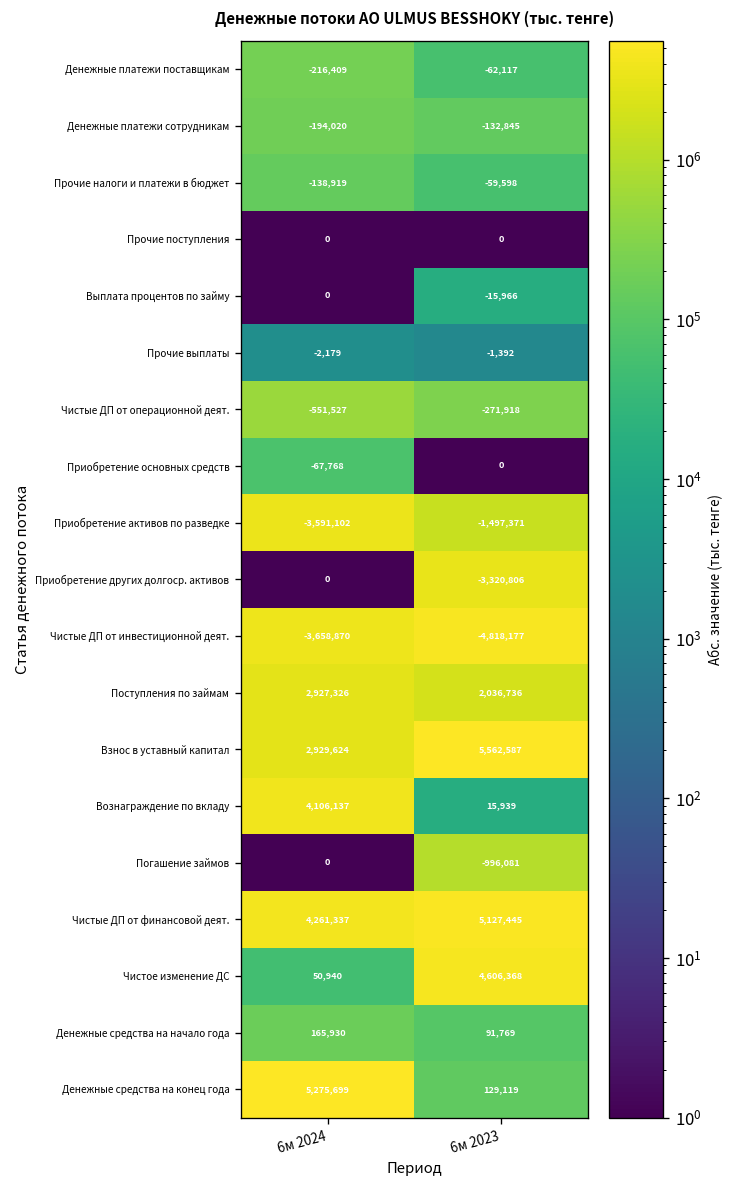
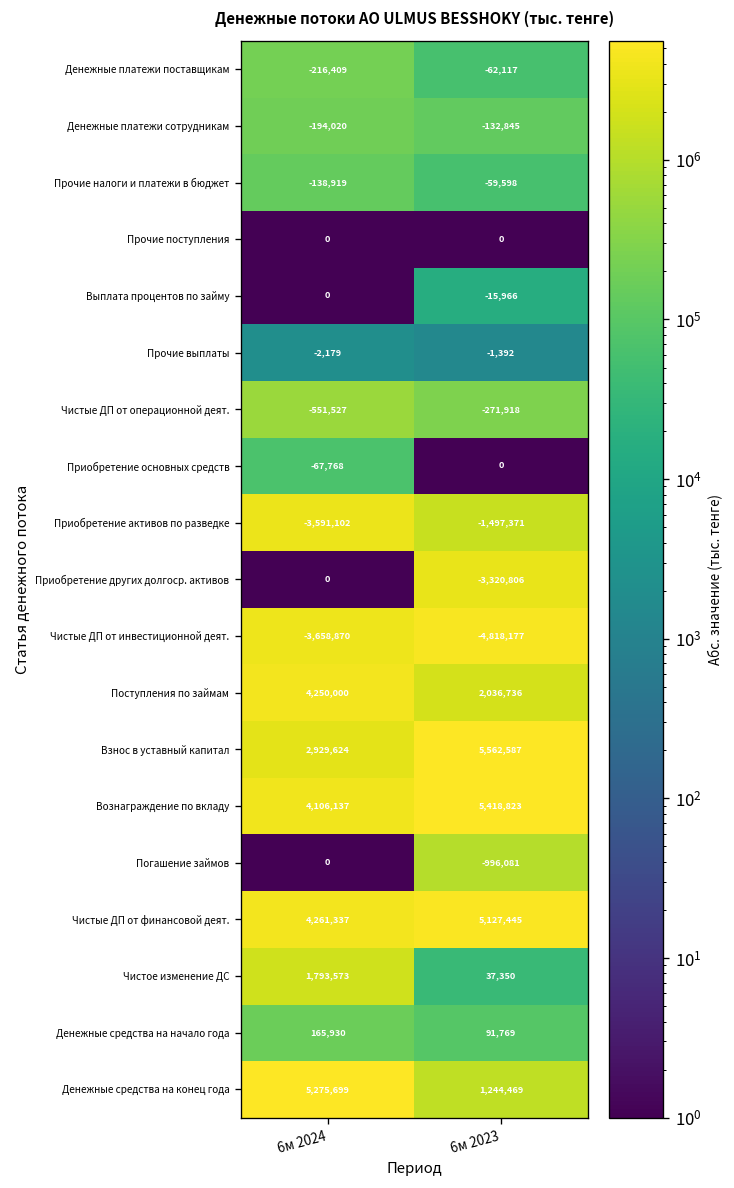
  {
    "Денежные платежи поставщикам": {
      "6м 2024": "-216,409",
      "6м 2023": "-62,117"
    },
    "Денежные платежи сотрудникам": {
      "6м 2024": "-194,020",
      "6м 2023": "-132,845"
    },
    "Прочие налоги и платежи в бюджет": {
      "6м 2024": "-138,919",
      "6м 2023": "-59,598"
    },
    "Прочие поступления": {
      "6м 2024": "0",
      "6м 2023": "0"
    },
    "Выплата процентов по займу": {
      "6м 2024": "0",
      "6м 2023": "-15,966"
    },
    "Прочие выплаты": {
      "6м 2024": "-2,179",
      "6м 2023": "-1,392"
    },
    "Чистые ДП от операционной деят.": {
      "6м 2024": "-551,527",
      "6м 2023": "-271,918"
    },
    "Приобретение основных средств": {
      "6м 2024": "-67,768",
      "6м 2023": "0"
    },
    "Приобретение активов по разведке": {
      "6м 2024": "-3,591,102",
      "6м 2023": "-1,497,371"
    },
    "Приобретение других долгоср. активов": {
      "6м 2024": "0",
      "6м 2023": "-3,320,806"
    },
    "Чистые ДП от инвестиционной деят.": {
      "6м 2024": "-3,658,870",
      "6м 2023": "-4,818,177"
    },
    "Поступления по займам": {
-     "6м 2024": "2,927,326",
+     "6м 2024": "4,250,000",
      "6м 2023": "2,036,736"
    },
    "Взнос в уставный капитал": {
      "6м 2024": "2,929,624",
      "6м 2023": "5,562,587"
    },
    "Вознаграждение по вкладу": {
      "6м 2024": "4,106,137",
-     "6м 2023": "15,939"
+     "6м 2023": "5,418,823"
    },
    "Погашение займов": {
      "6м 2024": "0",
      "6м 2023": "-996,081"
    },
    "Чистые ДП от финансовой деят.": {
      "6м 2024": "4,261,337",
      "6м 2023": "5,127,445"
    },
    "Чистое изменение ДС": {
-     "6м 2024": "50,940",
-     "6м 2023": "4,606,368"
+     "6м 2024": "1,793,573",
+     "6м 2023": "37,350"
    },
    "Денежные средства на начало года": {
      "6м 2024": "165,930",
      "6м 2023": "91,769"
    },
    "Денежные средства на конец года": {
      "6м 2024": "5,275,699",
-     "6м 2023": "129,119"
+     "6м 2023": "1,244,469"
    }
  }
